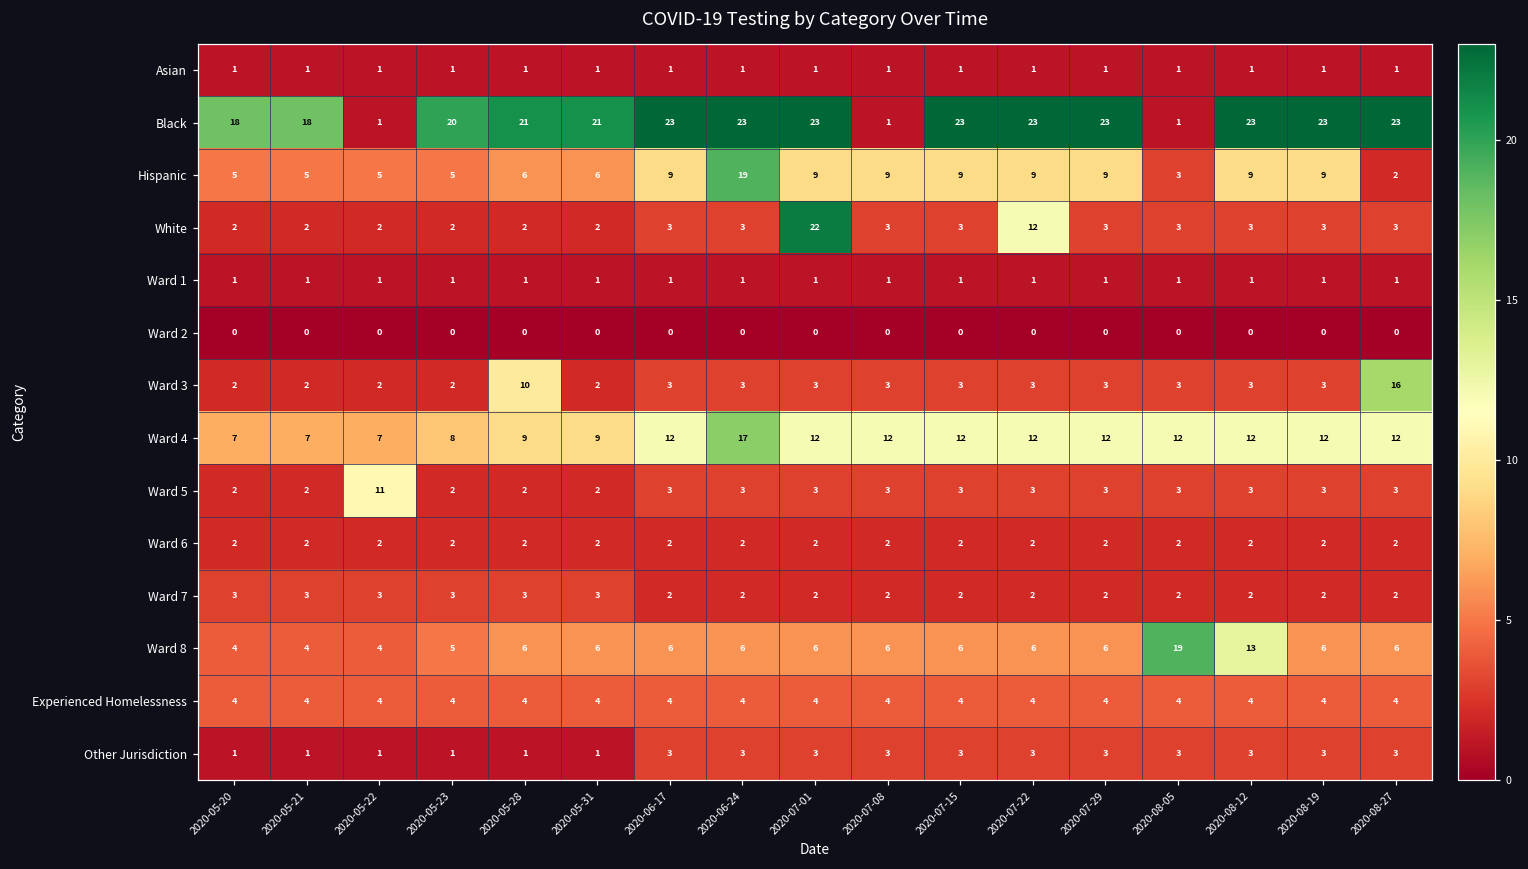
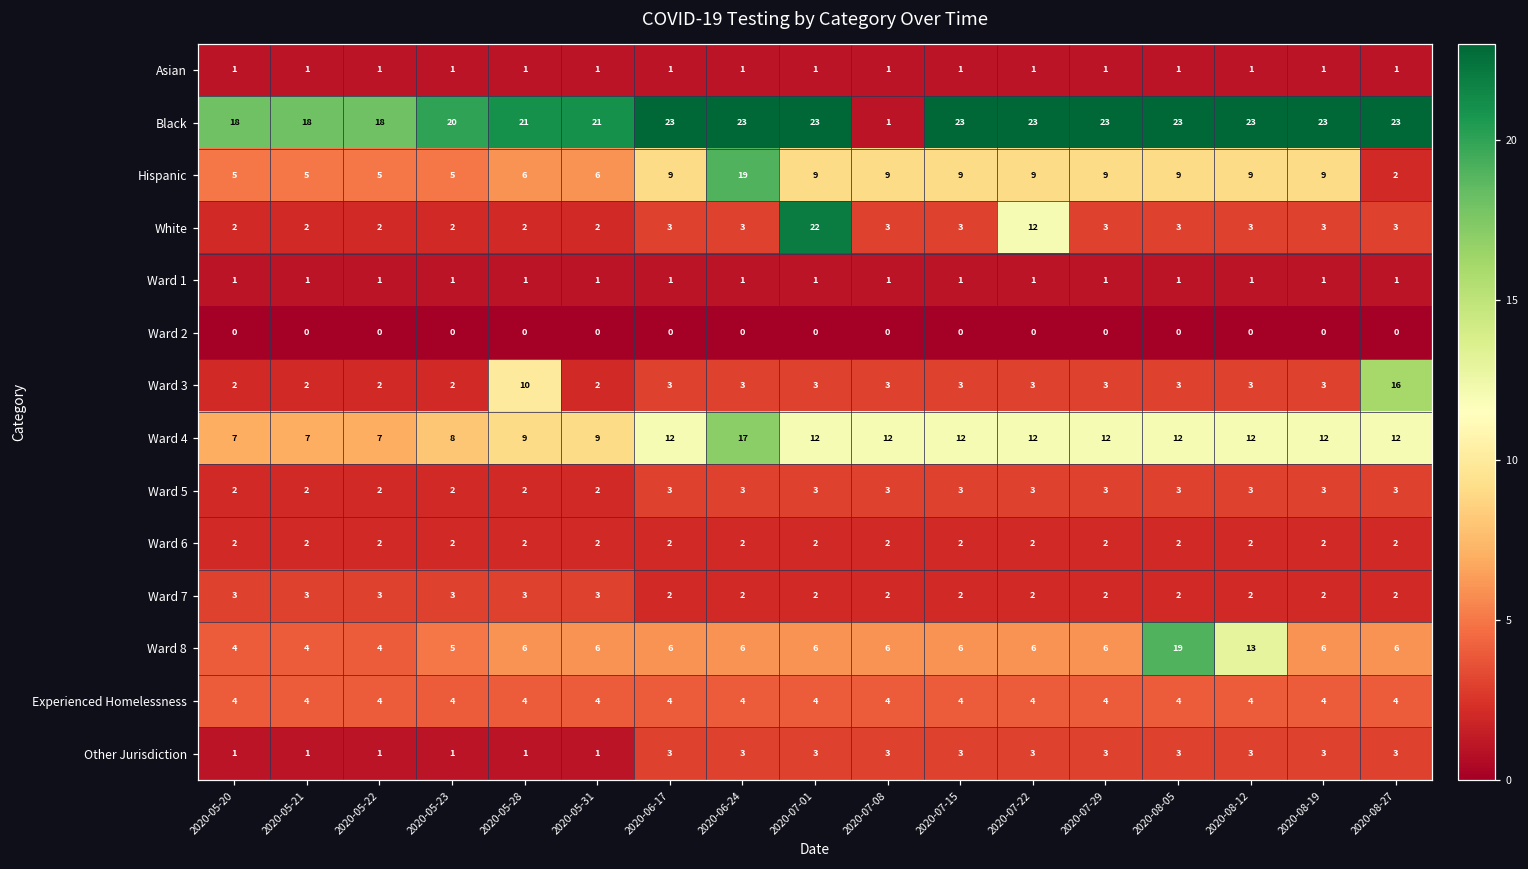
  {
    "Black": {
      "2020-05-20": 18,
      "2020-05-21": 18,
-     "2020-05-22": 1,
+     "2020-05-22": 18,
      "2020-05-23": 20,
      "2020-05-28": 21,
      "2020-05-31": 21,
      "2020-06-17": 23,
      "2020-06-24": 23,
      "2020-07-01": 23,
      "2020-07-08": 1,
      "2020-07-15": 23,
      "2020-07-22": 23,
      "2020-07-29": 23,
-     "2020-08-05": 1,
+     "2020-08-05": 23,
      "2020-08-12": 23,
      "2020-08-19": 23,
      "2020-08-27": 23
    },
    "Hispanic": {
      "2020-05-20": 5,
      "2020-05-21": 5,
      "2020-05-22": 5,
      "2020-05-23": 5,
      "2020-05-28": 6,
      "2020-05-31": 6,
      "2020-06-17": 9,
      "2020-06-24": 19,
      "2020-07-01": 9,
      "2020-07-08": 9,
      "2020-07-15": 9,
      "2020-07-22": 9,
      "2020-07-29": 9,
-     "2020-08-05": 3,
+     "2020-08-05": 9,
      "2020-08-12": 9,
      "2020-08-19": 9,
      "2020-08-27": 2
    },
    "Ward 5": {
      "2020-05-20": 2,
      "2020-05-21": 2,
-     "2020-05-22": 11,
+     "2020-05-22": 2,
      "2020-05-23": 2,
      "2020-05-28": 2,
      "2020-05-31": 2,
      "2020-06-17": 3,
      "2020-06-24": 3,
      "2020-07-01": 3,
      "2020-07-08": 3,
      "2020-07-15": 3,
      "2020-07-22": 3,
      "2020-07-29": 3,
      "2020-08-05": 3,
      "2020-08-12": 3,
      "2020-08-19": 3,
      "2020-08-27": 3
    }
  }
